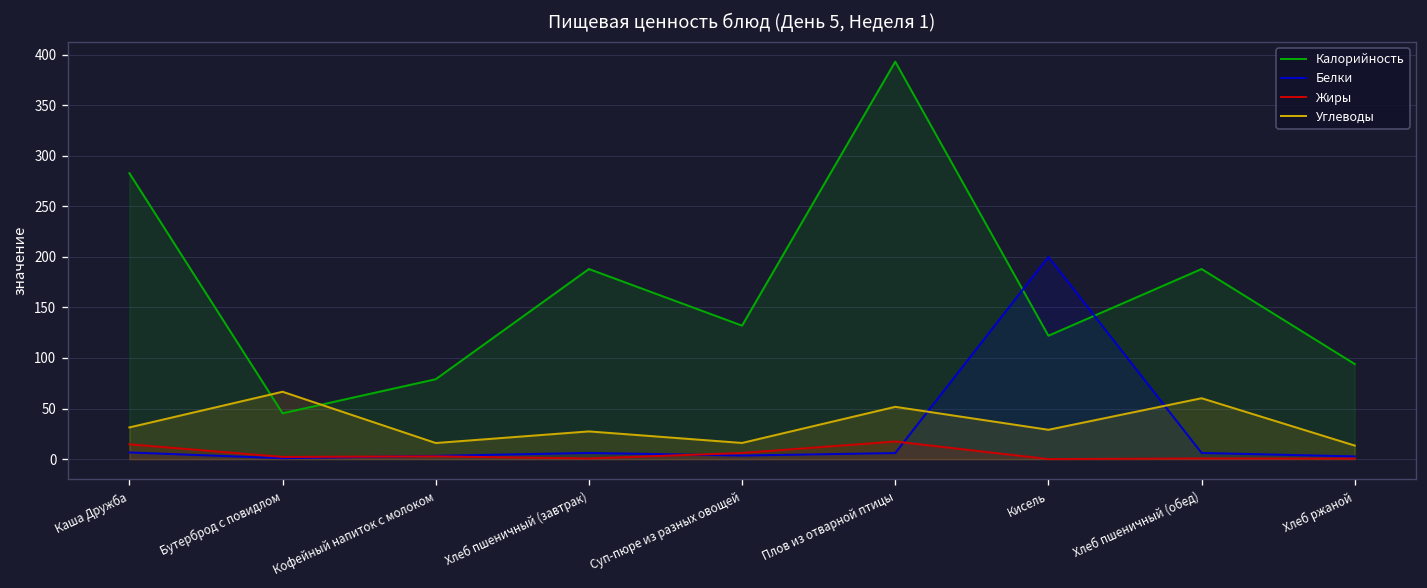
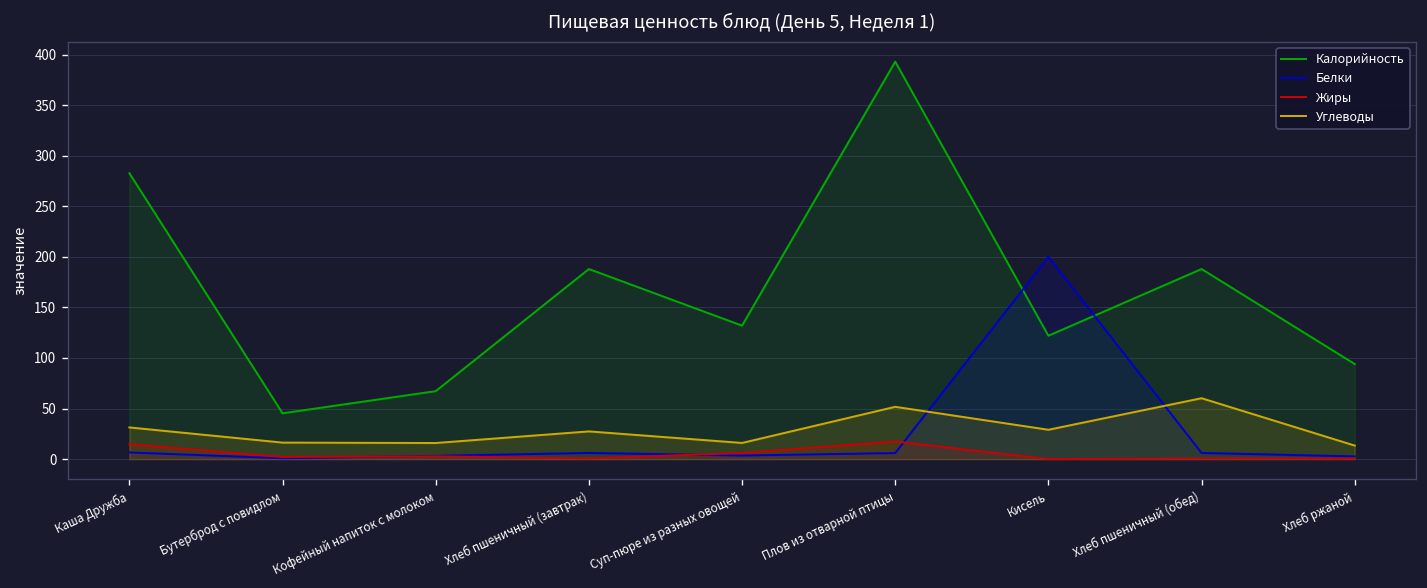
  {
    "Калорийность": {
      "Каша Дружба": 280,
      "Бутерброд с повидлом": 50,
-     "Кофейный напиток с молоком": 80,
+     "Кофейный напиток с молоком": 70,
      "Хлеб пшеничный (завтрак)": 190,
      "Суп-пюре из разных овощей": 130,
      "Плов из отварной птицы": 390,
      "Кисель": 120,
      "Хлеб пшеничный (обед)": 190,
      "Хлеб ржаной": 90
    },
    "Белки": {
      "Каша Дружба": 10,
      "Хлеб пшеничный (завтрак)": 10,
      "Плов из отварной птицы": 10,
      "Кисель": 200,
      "Хлеб пшеничный (обед)": 10
    },
    "Жиры": {
      "Каша Дружба": 10,
      "Хлеб пшеничный (завтрак)": 0,
      "Плов из отварной птицы": 20,
      "Кисель": 0,
      "Хлеб пшеничный (обед)": 0
    },
    "Углеводы": {
      "Каша Дружба": 30,
-     "Бутерброд с повидлом": 70,
+     "Бутерброд с повидлом": 20,
      "Кофейный напиток с молоком": 20,
      "Хлеб пшеничный (завтрак)": 30,
      "Суп-пюре из разных овощей": 20,
      "Плов из отварной птицы": 50,
      "Кисель": 30,
      "Хлеб пшеничный (обед)": 60,
      "Хлеб ржаной": 10
    }
  }
